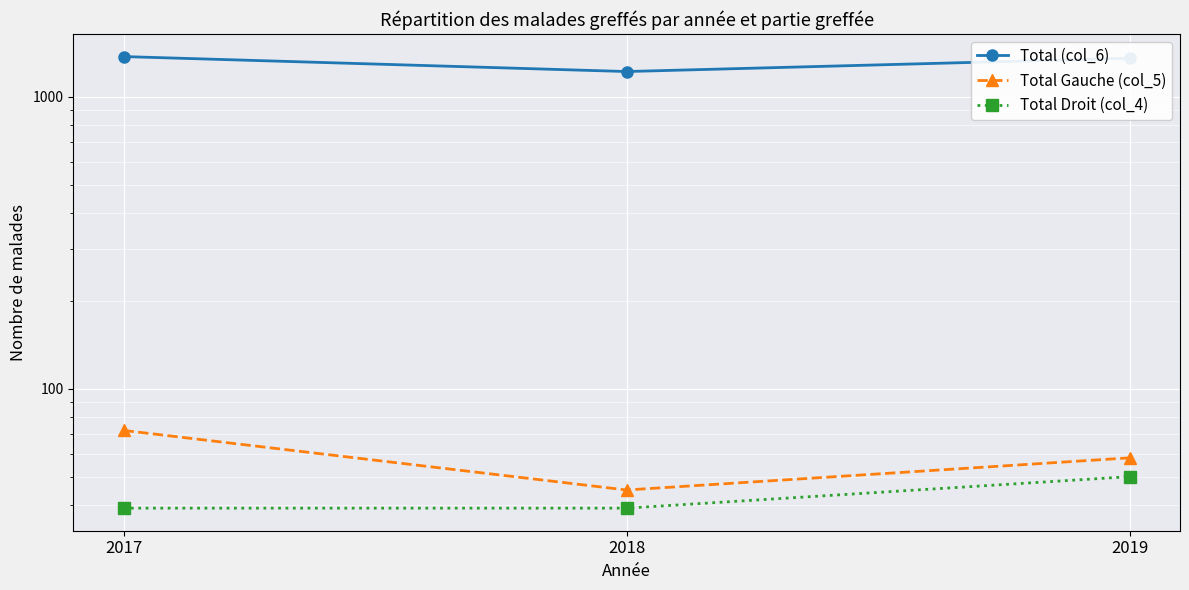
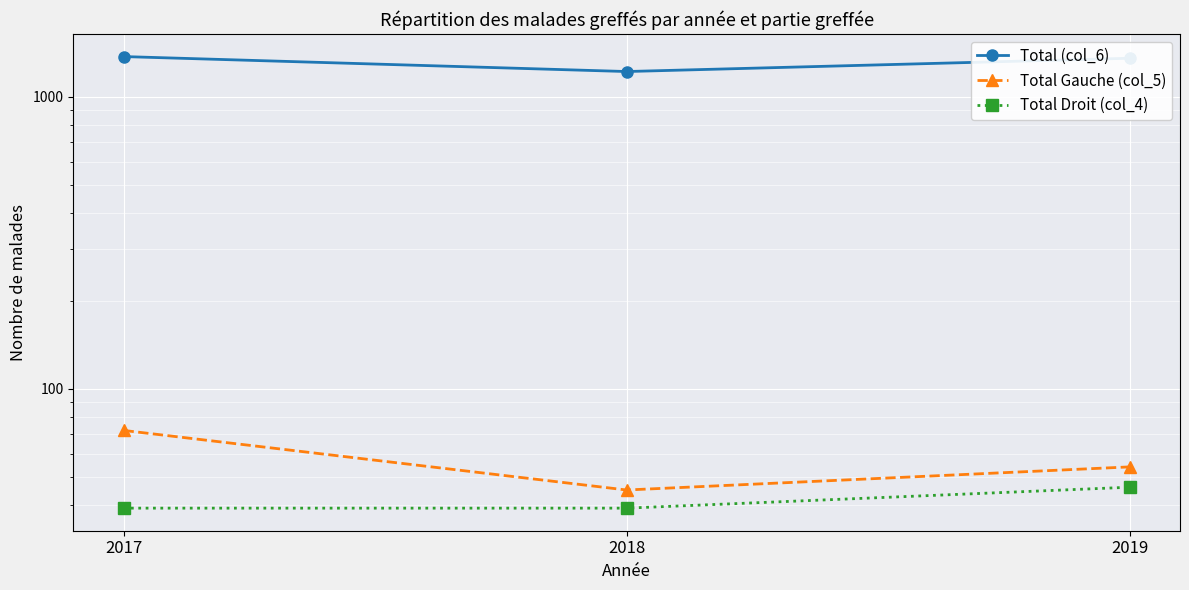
  {
    "Total (col_6)": {
      "2017": 1400,
      "2018": 1220
    },
    "Total Gauche (col_5)": {
      "2017": 72,
      "2018": 45,
-     "2019": 58
+     "2019": 54
    },
    "Total Droit (col_4)": {
      "2017": 39,
      "2018": 39,
-     "2019": 50
+     "2019": 46
    }
  }
